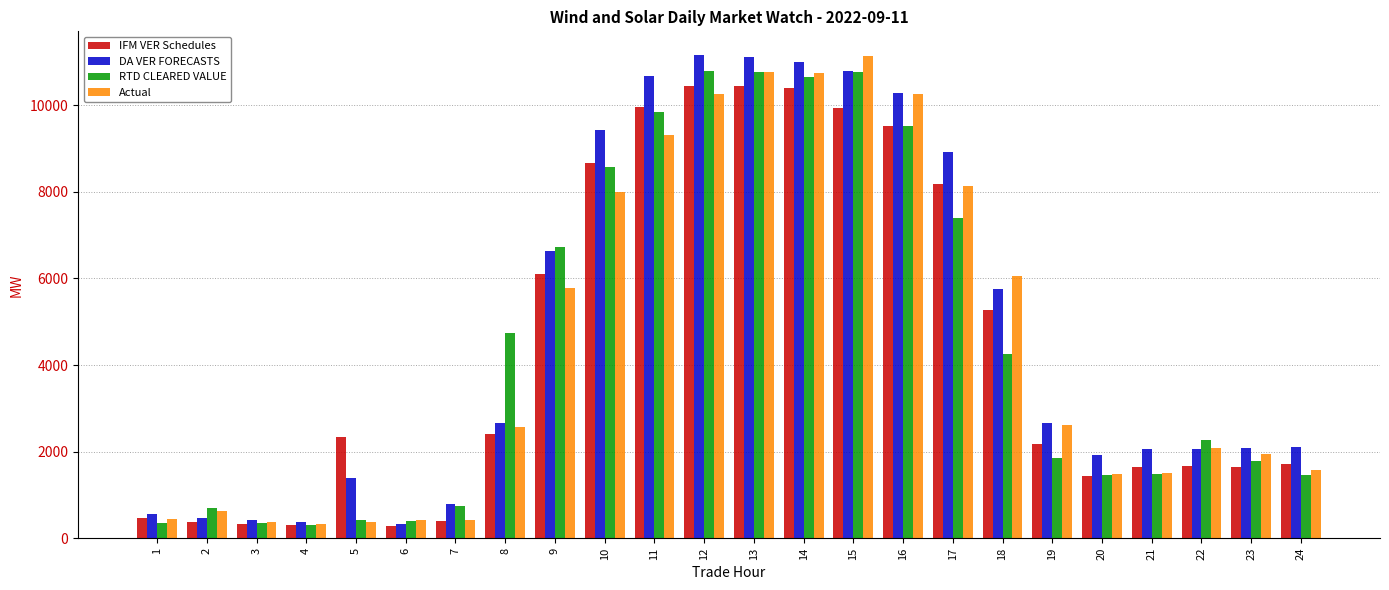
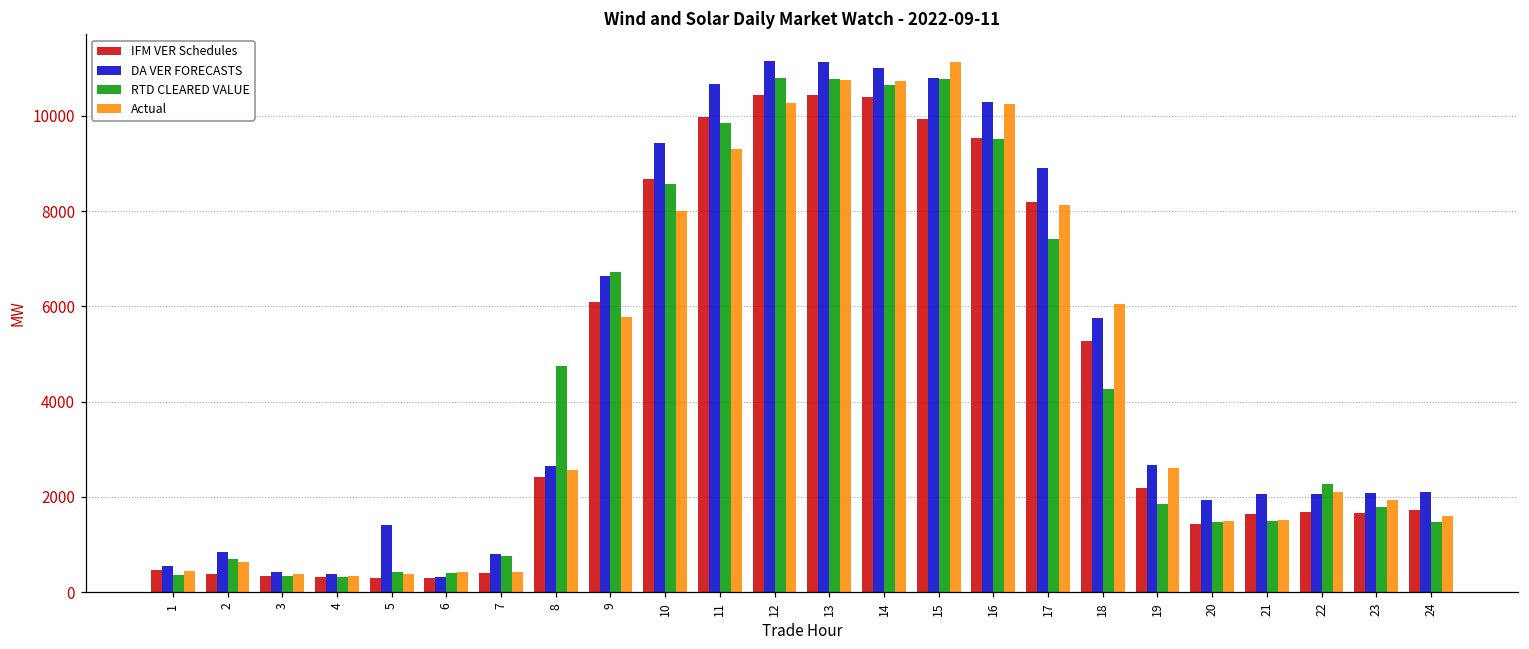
  {
    "IFM VER Schedules": {
      "1": 500,
      "2": 400,
      "3": 300,
      "4": 300,
-     "5": 2300,
+     "5": 300,
      "6": 300,
      "7": 400,
      "8": 2400,
      "9": 6100,
      "10": 8700,
      "11": 10000,
      "12": 10400,
      "13": 10400,
      "14": 10400,
      "15": 9900,
      "16": 9500,
      "17": 8200,
      "18": 5300,
      "19": 2200,
      "20": 1400,
      "21": 1600,
      "22": 1700,
      "23": 1700,
      "24": 1700
    },
    "DA VER FORECASTS": {
      "1": 600,
-     "2": 500,
+     "2": 800,
      "3": 400,
      "4": 400,
      "5": 1400,
      "6": 300,
      "7": 800,
      "8": 2700,
      "9": 6600,
      "10": 9400,
      "11": 10700,
      "12": 11200,
      "13": 11100,
      "14": 11000,
      "15": 10800,
      "16": 10300,
      "17": 8900,
      "18": 5800,
      "19": 2700,
      "20": 1900,
      "21": 2100,
      "22": 2100,
      "23": 2100,
      "24": 2100
    },
    "RTD CLEARED VALUE": {
      "1": 400,
      "2": 700,
      "3": 300,
      "4": 300,
      "5": 400,
      "6": 400,
      "7": 800,
      "8": 4700,
      "9": 6700,
      "10": 8600,
      "11": 9800,
      "12": 10800,
      "13": 10800,
      "14": 10700,
      "15": 10800,
      "16": 9500,
      "17": 7400,
      "18": 4300,
      "19": 1900,
      "20": 1500,
      "21": 1500,
      "22": 2300,
      "23": 1800,
      "24": 1500
    },
    "Actual": {
      "1": 400,
      "2": 600,
      "3": 400,
      "4": 300,
      "5": 400,
      "6": 400,
      "7": 400,
      "8": 2600,
      "9": 5800,
      "10": 8000,
      "11": 9300,
      "12": 10300,
      "13": 10800,
      "14": 10700,
      "15": 11100,
      "16": 10300,
      "17": 8100,
      "18": 6100,
      "19": 2600,
      "20": 1500,
      "21": 1500,
      "22": 2100,
      "23": 1900,
      "24": 1600
    }
  }
